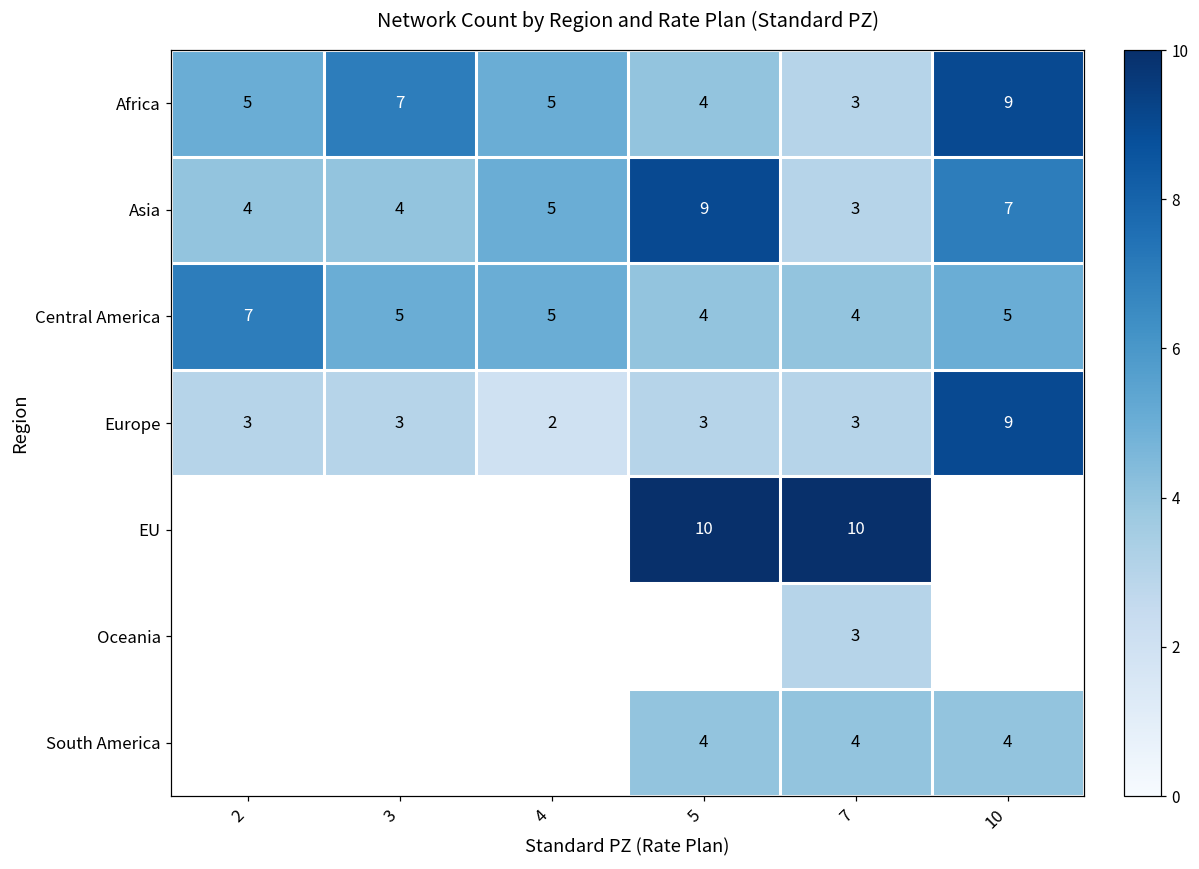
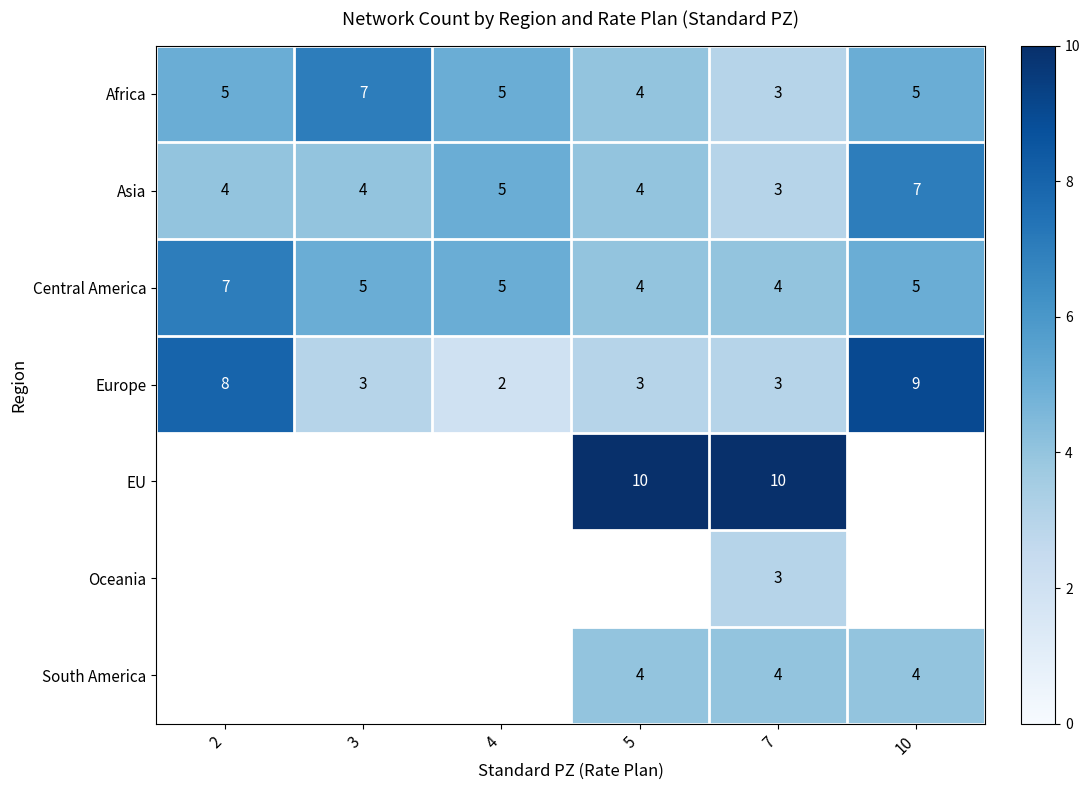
  {
    "Africa": {
      "2": 5,
      "3": 7,
      "4": 5,
      "5": 4,
      "7": 3,
-     "10": 9
+     "10": 5
    },
    "Asia": {
      "2": 4,
      "3": 4,
      "4": 5,
-     "5": 9,
+     "5": 4,
      "7": 3,
      "10": 7
    },
    "Central America": {
      "2": 7,
      "3": 5,
      "4": 5,
      "5": 4,
      "7": 4,
      "10": 5
    },
    "Europe": {
-     "2": 3,
+     "2": 8,
      "3": 3,
      "4": 2,
      "5": 3,
      "7": 3,
      "10": 9
    },
    "EU": {
      "5": 10,
      "7": 10
    },
    "Oceania": {
      "7": 3
    },
    "South America": {
      "5": 4,
      "7": 4,
      "10": 4
    }
  }
